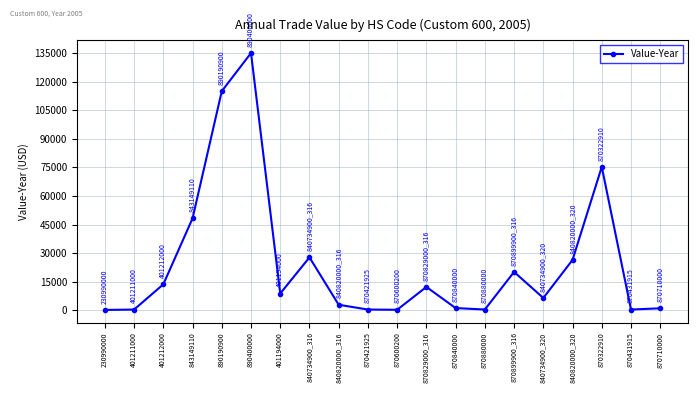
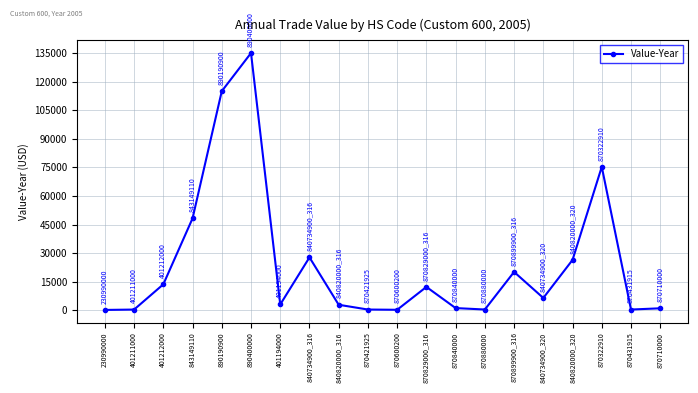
  {
-   "401194000": 9000
+   "401194000": 3000
  }
